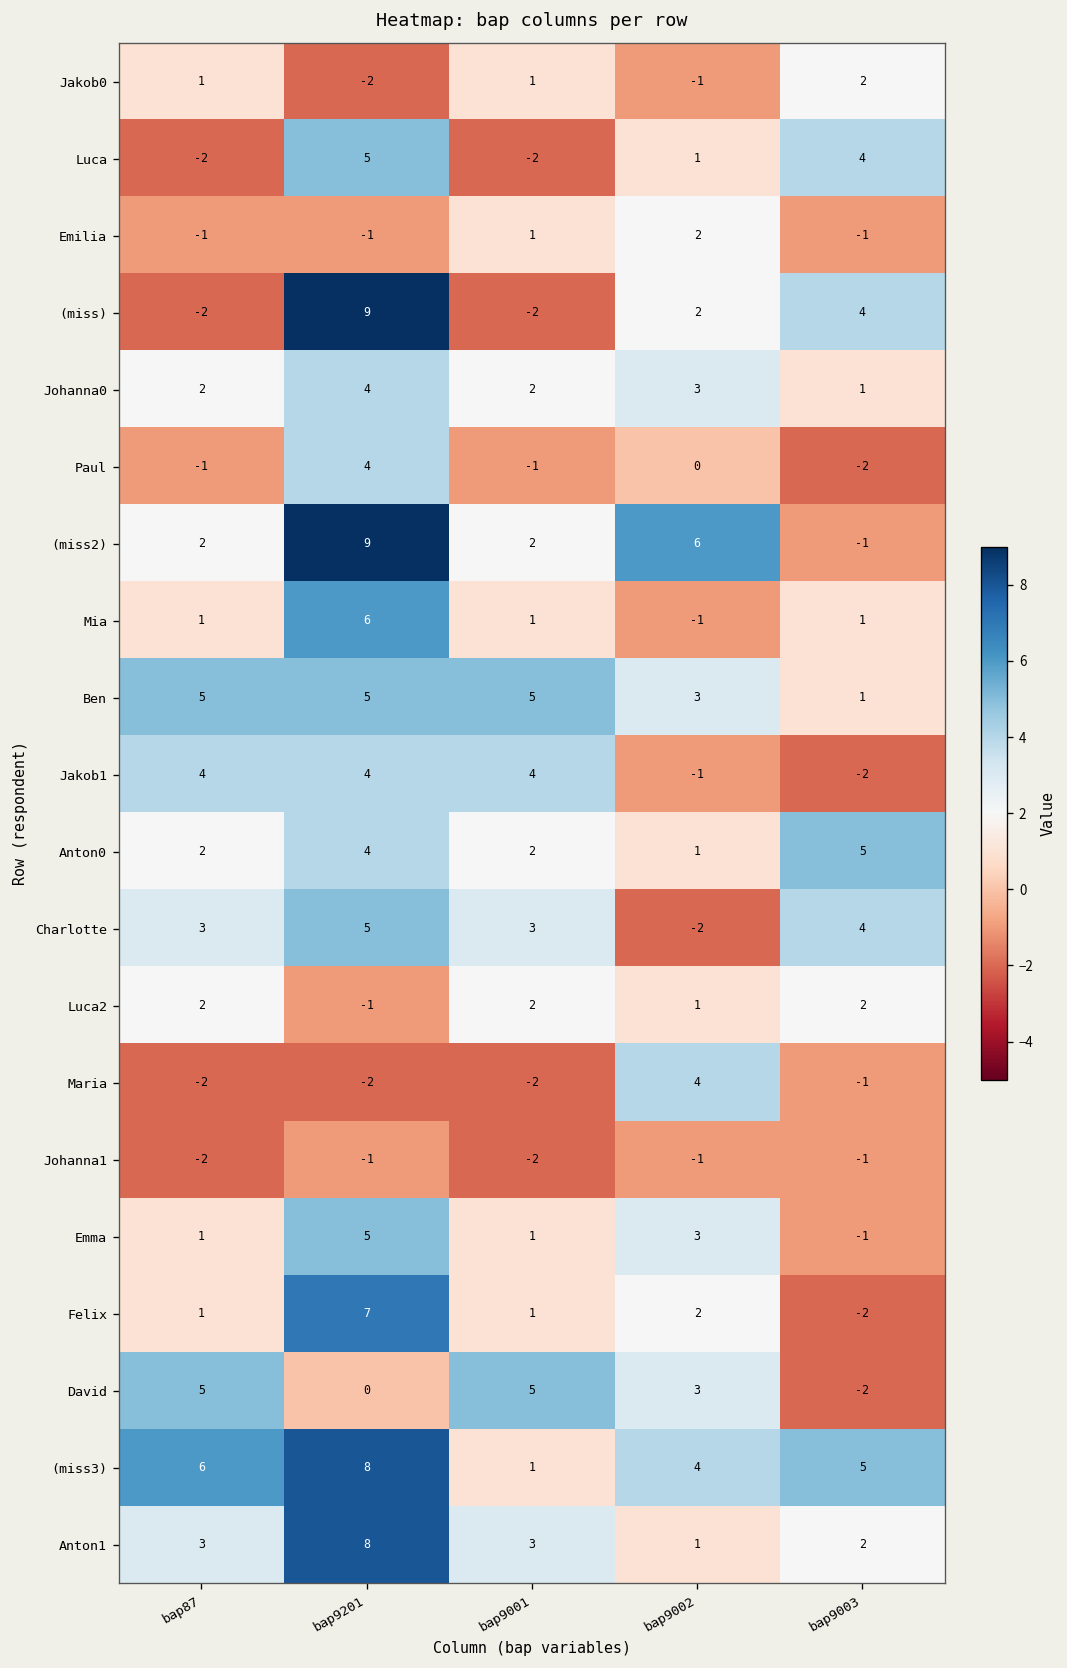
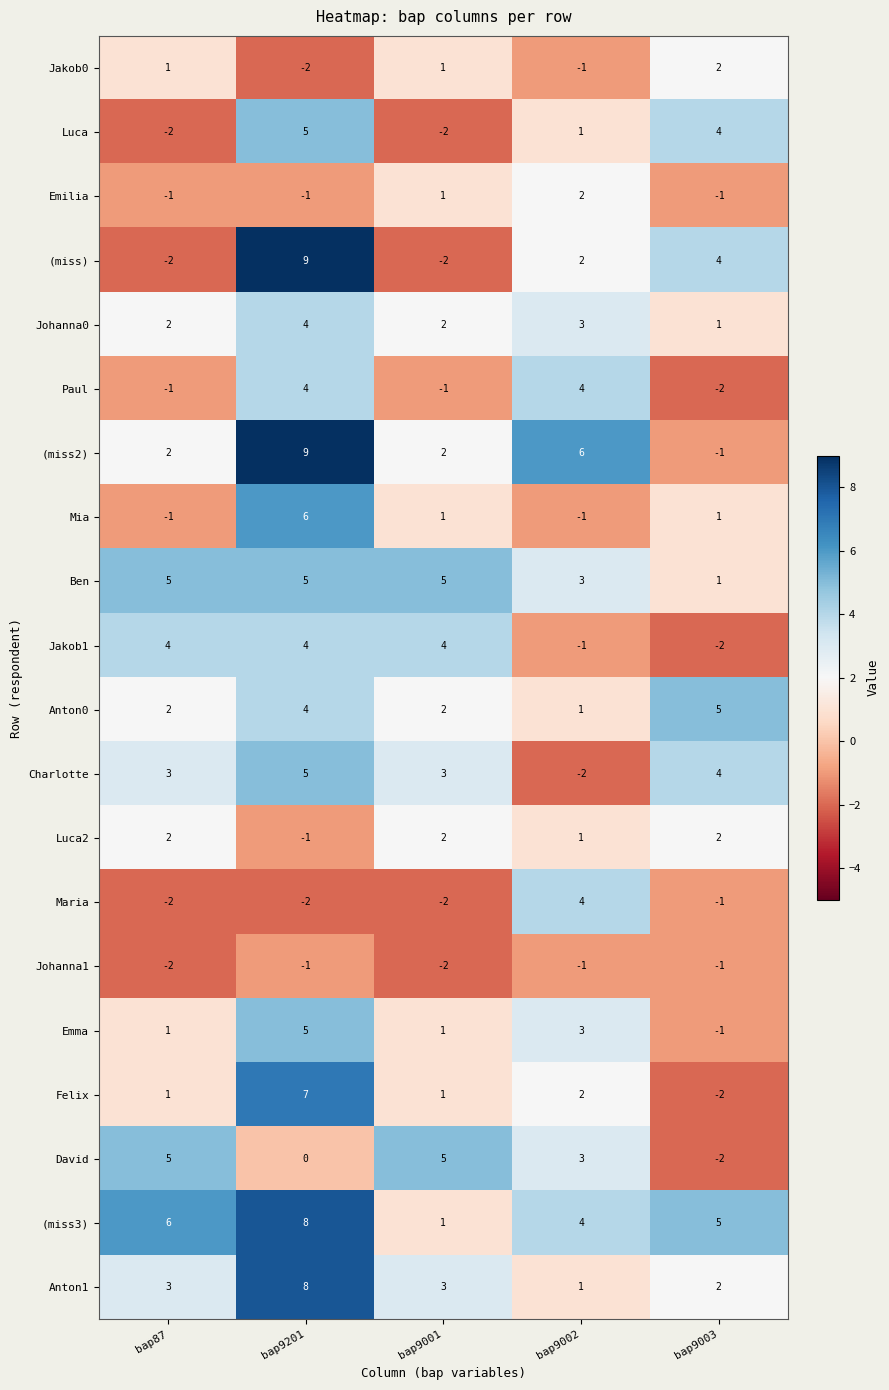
  {
    "Jakob0": {
      "bap87": 1,
      "bap9201": -2,
      "bap9001": 1,
      "bap9002": -1,
      "bap9003": 2
    },
    "Luca": {
      "bap87": -2,
      "bap9201": 5,
      "bap9001": -2,
      "bap9002": 1,
      "bap9003": 4
    },
    "Emilia": {
      "bap87": -1,
      "bap9201": -1,
      "bap9001": 1,
      "bap9002": 2,
      "bap9003": -1
    },
    "(miss)": {
      "bap87": -2,
      "bap9201": 9,
      "bap9001": -2,
      "bap9002": 2,
      "bap9003": 4
    },
    "Johanna0": {
      "bap87": 2,
      "bap9201": 4,
      "bap9001": 2,
      "bap9002": 3,
      "bap9003": 1
    },
    "Paul": {
      "bap87": -1,
      "bap9201": 4,
      "bap9001": -1,
-     "bap9002": 0,
+     "bap9002": 4,
      "bap9003": -2
    },
    "(miss2)": {
      "bap87": 2,
      "bap9201": 9,
      "bap9001": 2,
      "bap9002": 6,
      "bap9003": -1
    },
    "Mia": {
-     "bap87": 1,
+     "bap87": -1,
      "bap9201": 6,
      "bap9001": 1,
      "bap9002": -1,
      "bap9003": 1
    },
    "Ben": {
      "bap87": 5,
      "bap9201": 5,
      "bap9001": 5,
      "bap9002": 3,
      "bap9003": 1
    },
    "Jakob1": {
      "bap87": 4,
      "bap9201": 4,
      "bap9001": 4,
      "bap9002": -1,
      "bap9003": -2
    },
    "Anton0": {
      "bap87": 2,
      "bap9201": 4,
      "bap9001": 2,
      "bap9002": 1,
      "bap9003": 5
    },
    "Charlotte": {
      "bap87": 3,
      "bap9201": 5,
      "bap9001": 3,
      "bap9002": -2,
      "bap9003": 4
    },
    "Luca2": {
      "bap87": 2,
      "bap9201": -1,
      "bap9001": 2,
      "bap9002": 1,
      "bap9003": 2
    },
    "Maria": {
      "bap87": -2,
      "bap9201": -2,
      "bap9001": -2,
      "bap9002": 4,
      "bap9003": -1
    },
    "Johanna1": {
      "bap87": -2,
      "bap9201": -1,
      "bap9001": -2,
      "bap9002": -1,
      "bap9003": -1
    },
    "Emma": {
      "bap87": 1,
      "bap9201": 5,
      "bap9001": 1,
      "bap9002": 3,
      "bap9003": -1
    },
    "Felix": {
      "bap87": 1,
      "bap9201": 7,
      "bap9001": 1,
      "bap9002": 2,
      "bap9003": -2
    },
    "David": {
      "bap87": 5,
      "bap9201": 0,
      "bap9001": 5,
      "bap9002": 3,
      "bap9003": -2
    },
    "(miss3)": {
      "bap87": 6,
      "bap9201": 8,
      "bap9001": 1,
      "bap9002": 4,
      "bap9003": 5
    },
    "Anton1": {
      "bap87": 3,
      "bap9201": 8,
      "bap9001": 3,
      "bap9002": 1,
      "bap9003": 2
    }
  }
